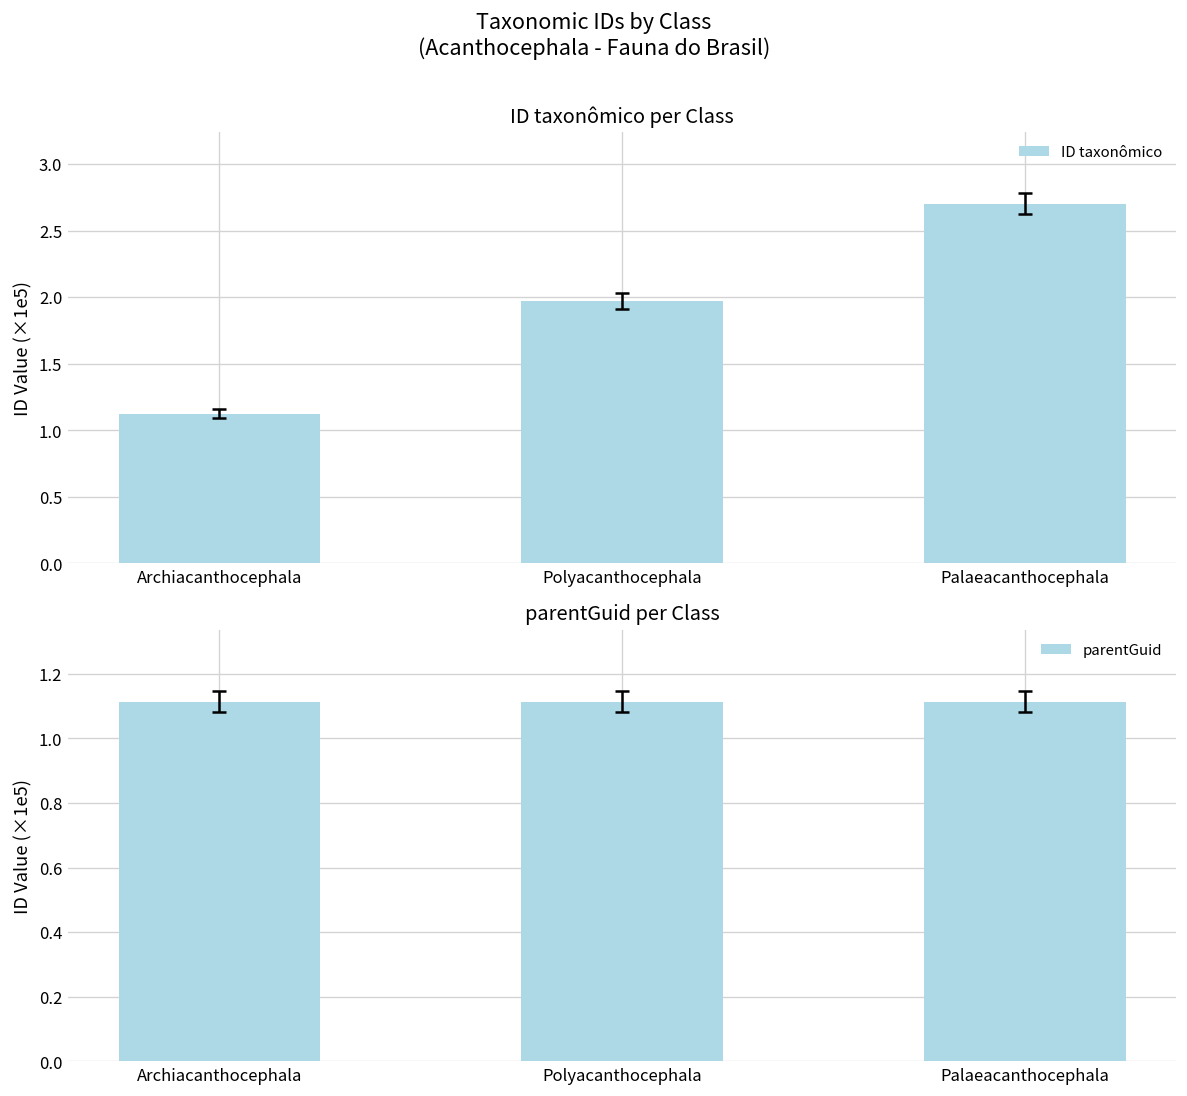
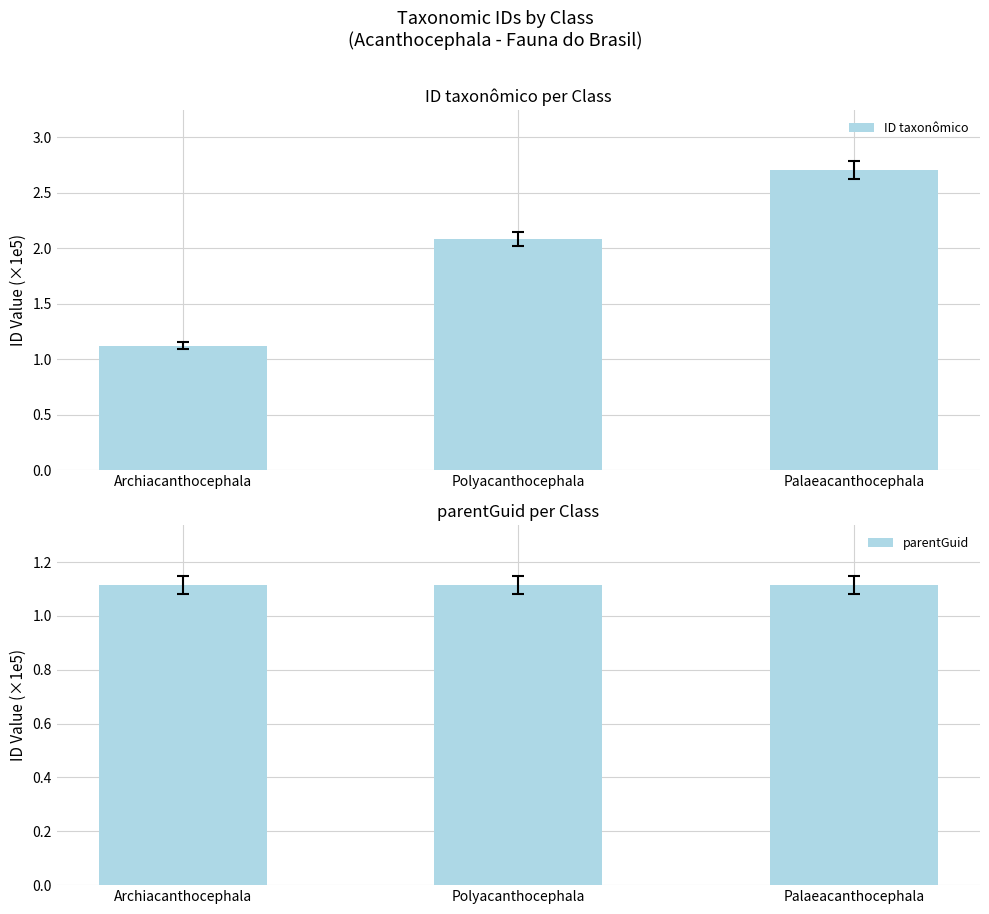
  {
    "ID taxonômico per Class": {
      "ID taxonômico": {
        "Archiacanthocephala": 1.12,
-       "Polyacanthocephala": 1.97,
+       "Polyacanthocephala": 2.08,
        "Palaeacanthocephala": 2.70
      }
    },
    "parentGuid per Class": {
      "parentGuid": {
        "Archiacanthocephala": 1.11,
        "Polyacanthocephala": 1.11,
        "Palaeacanthocephala": 1.11
      }
    }
  }
